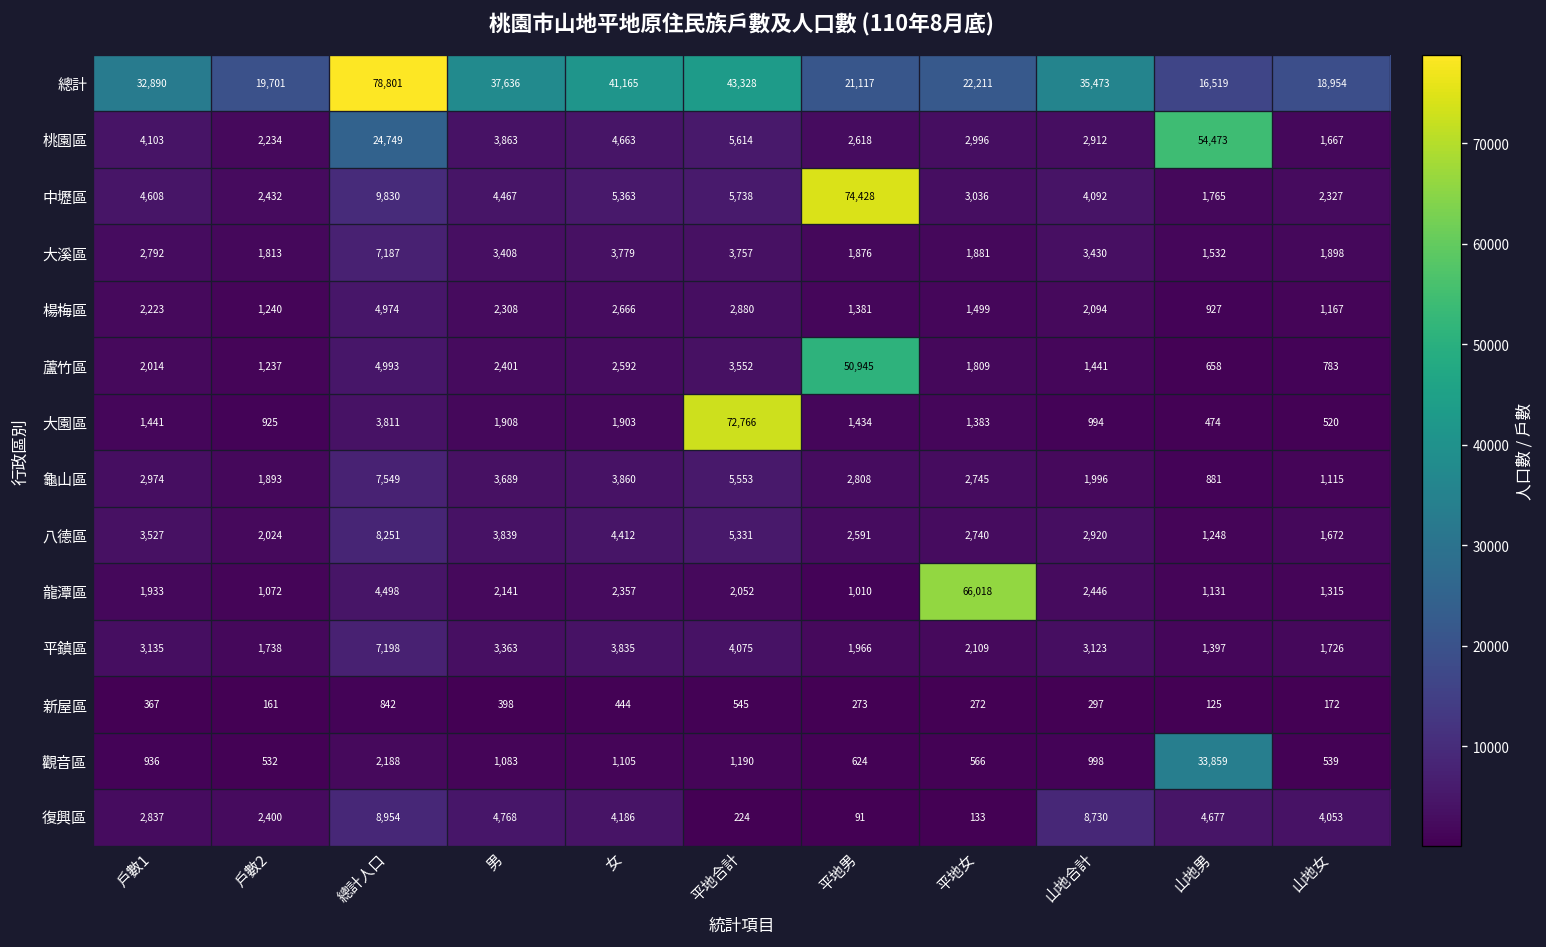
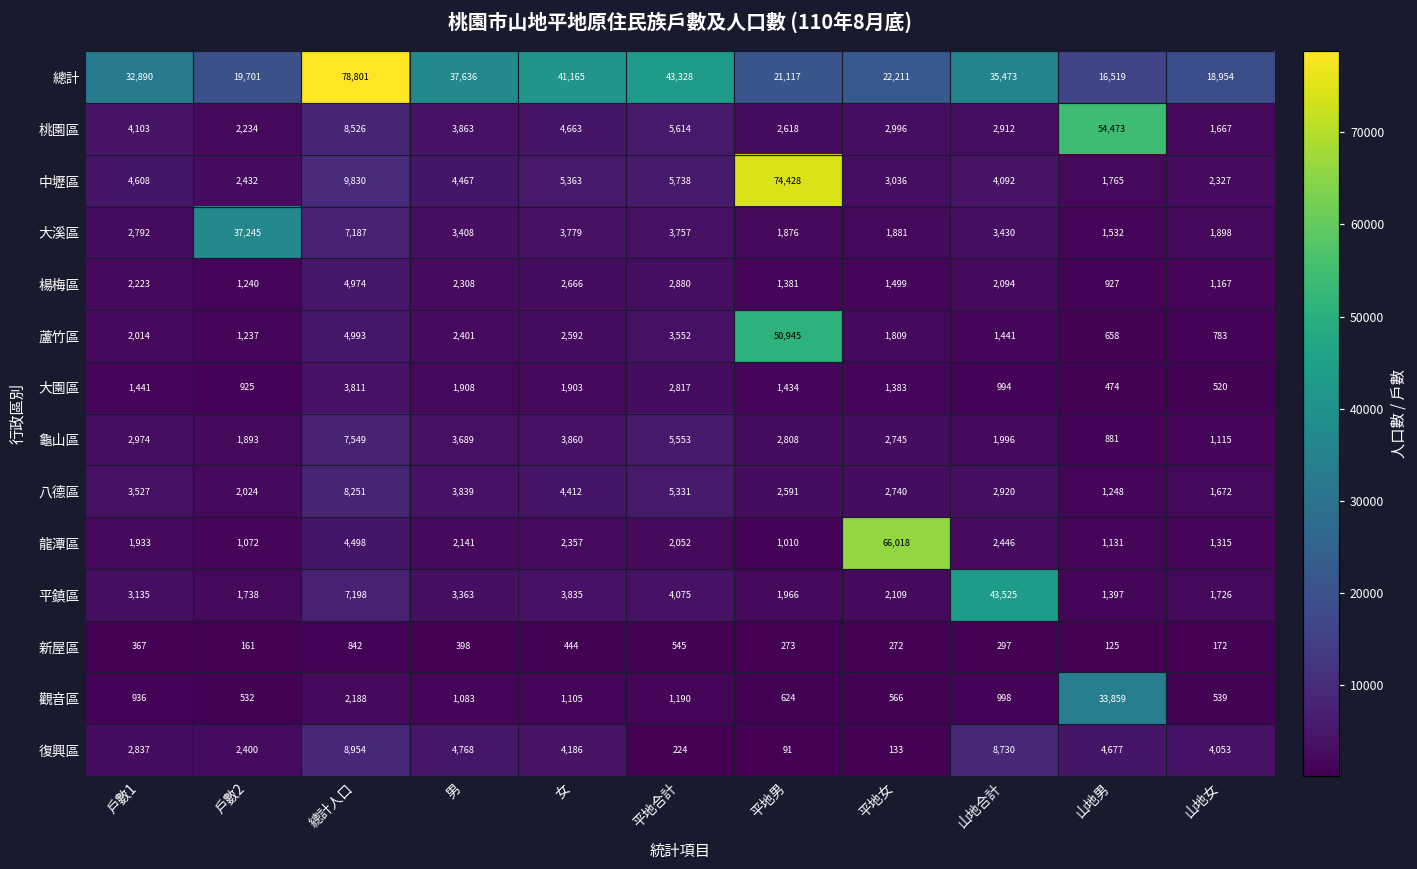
  {
    "總計": {
      "戶數1": "32,890",
      "戶數2": "19,701",
      "總計人口": "78,801",
      "男": "37,636",
      "女": "41,165",
      "平地合計": "43,328",
      "平地男": "21,117",
      "平地女": "22,211",
      "山地合計": "35,473",
      "山地男": "16,519",
      "山地女": "18,954"
    },
    "桃園區": {
      "戶數1": "4,103",
      "戶數2": "2,234",
-     "總計人口": "24,749",
+     "總計人口": "8,526",
      "男": "3,863",
      "女": "4,663",
      "平地合計": "5,614",
      "平地男": "2,618",
      "平地女": "2,996",
      "山地合計": "2,912",
      "山地男": "54,473",
      "山地女": "1,667"
    },
    "中壢區": {
      "戶數1": "4,608",
      "戶數2": "2,432",
      "總計人口": "9,830",
      "男": "4,467",
      "女": "5,363",
      "平地合計": "5,738",
      "平地男": "74,428",
      "平地女": "3,036",
      "山地合計": "4,092",
      "山地男": "1,765",
      "山地女": "2,327"
    },
    "大溪區": {
      "戶數1": "2,792",
-     "戶數2": "1,813",
+     "戶數2": "37,245",
      "總計人口": "7,187",
      "男": "3,408",
      "女": "3,779",
      "平地合計": "3,757",
      "平地男": "1,876",
      "平地女": "1,881",
      "山地合計": "3,430",
      "山地男": "1,532",
      "山地女": "1,898"
    },
    "楊梅區": {
      "戶數1": "2,223",
      "戶數2": "1,240",
      "總計人口": "4,974",
      "男": "2,308",
      "女": "2,666",
      "平地合計": "2,880",
      "平地男": "1,381",
      "平地女": "1,499",
      "山地合計": "2,094",
      "山地男": "927",
      "山地女": "1,167"
    },
    "蘆竹區": {
      "戶數1": "2,014",
      "戶數2": "1,237",
      "總計人口": "4,993",
      "男": "2,401",
      "女": "2,592",
      "平地合計": "3,552",
      "平地男": "50,945",
      "平地女": "1,809",
      "山地合計": "1,441",
      "山地男": "658",
      "山地女": "783"
    },
    "大園區": {
      "戶數1": "1,441",
      "戶數2": "925",
      "總計人口": "3,811",
      "男": "1,908",
      "女": "1,903",
-     "平地合計": "72,766",
+     "平地合計": "2,817",
      "平地男": "1,434",
      "平地女": "1,383",
      "山地合計": "994",
      "山地男": "474",
      "山地女": "520"
    },
    "龜山區": {
      "戶數1": "2,974",
      "戶數2": "1,893",
      "總計人口": "7,549",
      "男": "3,689",
      "女": "3,860",
      "平地合計": "5,553",
      "平地男": "2,808",
      "平地女": "2,745",
      "山地合計": "1,996",
      "山地男": "881",
      "山地女": "1,115"
    },
    "八德區": {
      "戶數1": "3,527",
      "戶數2": "2,024",
      "總計人口": "8,251",
      "男": "3,839",
      "女": "4,412",
      "平地合計": "5,331",
      "平地男": "2,591",
      "平地女": "2,740",
      "山地合計": "2,920",
      "山地男": "1,248",
      "山地女": "1,672"
    },
    "龍潭區": {
      "戶數1": "1,933",
      "戶數2": "1,072",
      "總計人口": "4,498",
      "男": "2,141",
      "女": "2,357",
      "平地合計": "2,052",
      "平地男": "1,010",
      "平地女": "66,018",
      "山地合計": "2,446",
      "山地男": "1,131",
      "山地女": "1,315"
    },
    "平鎮區": {
      "戶數1": "3,135",
      "戶數2": "1,738",
      "總計人口": "7,198",
      "男": "3,363",
      "女": "3,835",
      "平地合計": "4,075",
      "平地男": "1,966",
      "平地女": "2,109",
-     "山地合計": "3,123",
+     "山地合計": "43,525",
      "山地男": "1,397",
      "山地女": "1,726"
    },
    "新屋區": {
      "戶數1": "367",
      "戶數2": "161",
      "總計人口": "842",
      "男": "398",
      "女": "444",
      "平地合計": "545",
      "平地男": "273",
      "平地女": "272",
      "山地合計": "297",
      "山地男": "125",
      "山地女": "172"
    },
    "觀音區": {
      "戶數1": "936",
      "戶數2": "532",
      "總計人口": "2,188",
      "男": "1,083",
      "女": "1,105",
      "平地合計": "1,190",
      "平地男": "624",
      "平地女": "566",
      "山地合計": "998",
      "山地男": "33,859",
      "山地女": "539"
    },
    "復興區": {
      "戶數1": "2,837",
      "戶數2": "2,400",
      "總計人口": "8,954",
      "男": "4,768",
      "女": "4,186",
      "平地合計": "224",
      "平地男": "91",
      "平地女": "133",
      "山地合計": "8,730",
      "山地男": "4,677",
      "山地女": "4,053"
    }
  }
